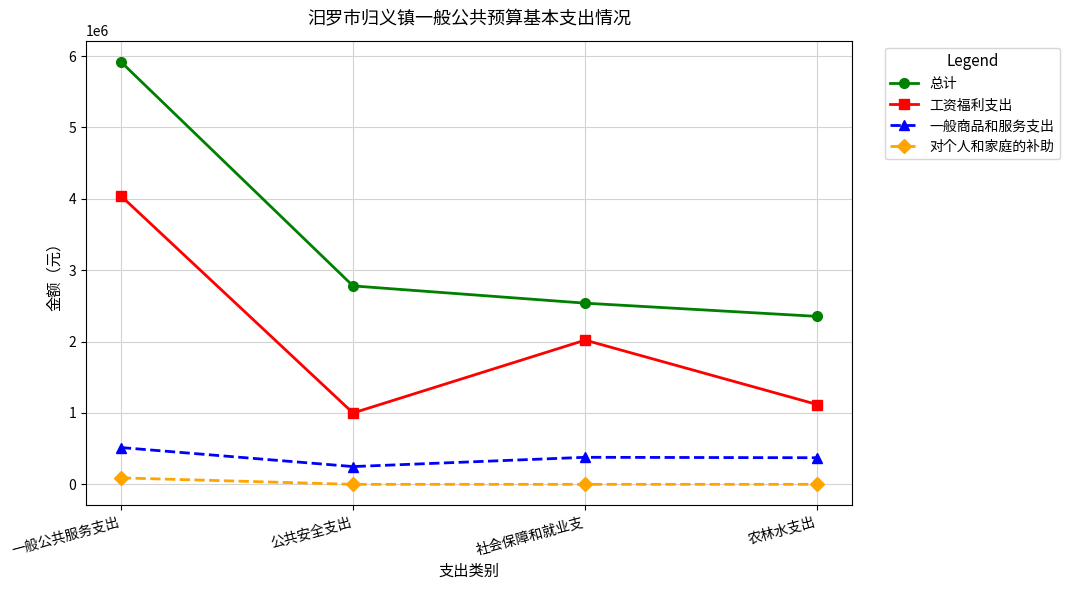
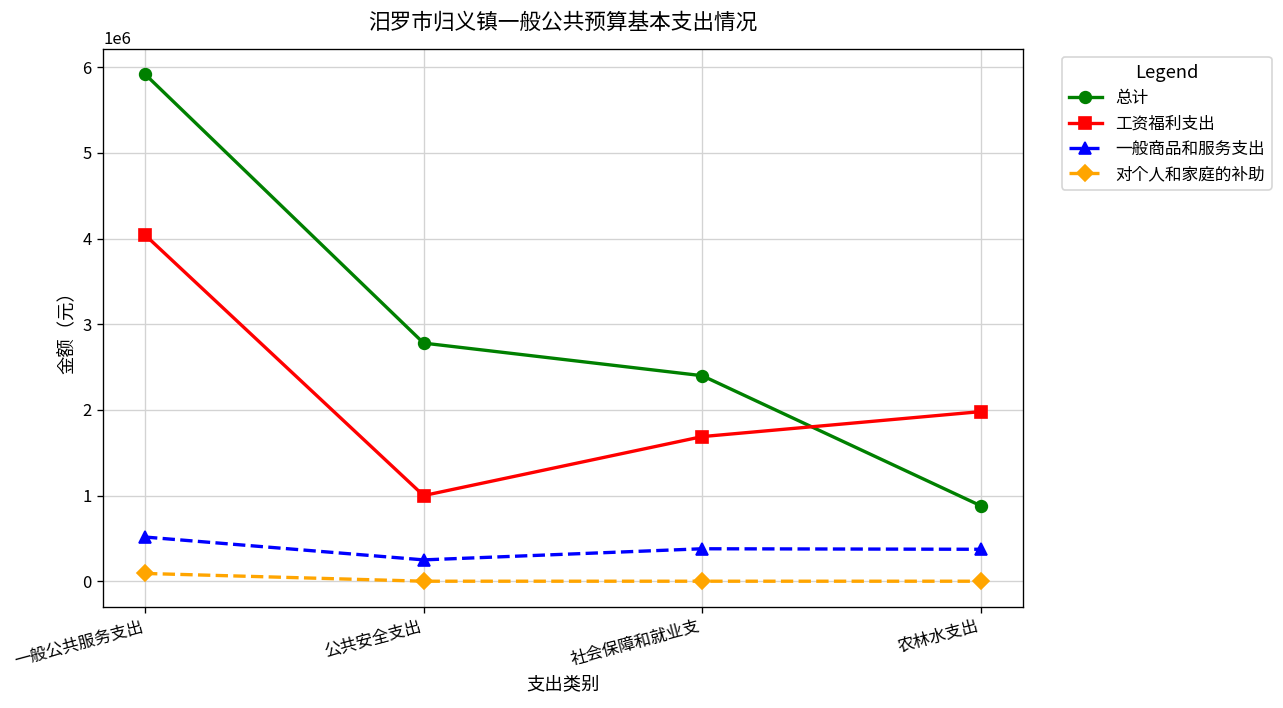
  {
    "总计": {
      "一般公共服务支出": 5900000,
      "公共安全支出": 2800000,
-     "社会保障和就业支": 2500000,
-     "农林水支出": 2400000
+     "社会保障和就业支": 2400000,
+     "农林水支出": 900000
    },
    "工资福利支出": {
      "一般公共服务支出": 4000000,
      "公共安全支出": 1000000,
-     "社会保障和就业支": 2000000,
-     "农林水支出": 1100000
+     "社会保障和就业支": 1700000,
+     "农林水支出": 2000000
    },
    "一般商品和服务支出": {
      "一般公共服务支出": 500000,
      "公共安全支出": 200000,
      "社会保障和就业支": 400000,
      "农林水支出": 400000
    },
    "对个人和家庭的补助": {
      "一般公共服务支出": 100000,
      "公共安全支出": 0,
      "社会保障和就业支": 0,
      "农林水支出": 0
    }
  }
